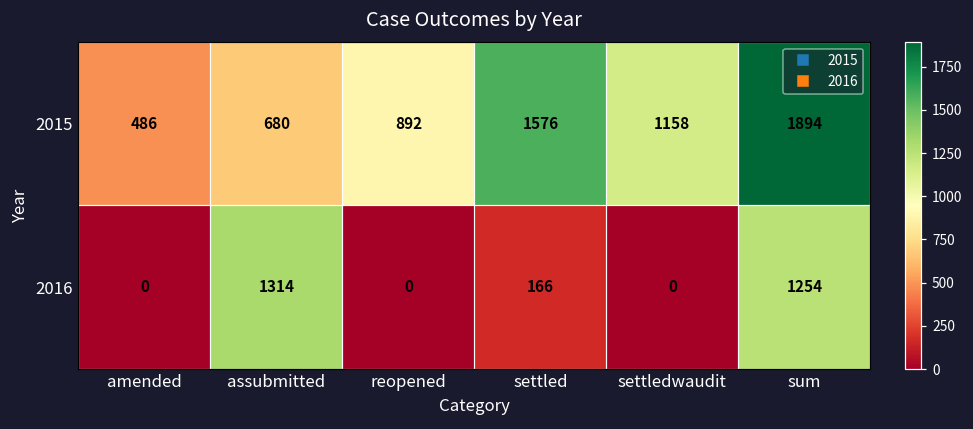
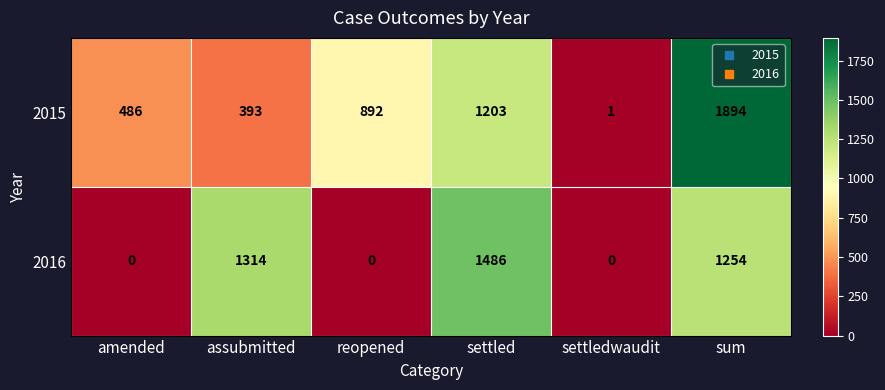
  {
    "2015": {
      "amended": 486,
-     "assubmitted": 680,
+     "assubmitted": 393,
      "reopened": 892,
-     "settled": 1576,
-     "settledwaudit": 1158,
+     "settled": 1203,
+     "settledwaudit": 1,
      "sum": 1894
    },
    "2016": {
      "amended": 0,
      "assubmitted": 1314,
      "reopened": 0,
-     "settled": 166,
+     "settled": 1486,
      "settledwaudit": 0,
      "sum": 1254
    }
  }
